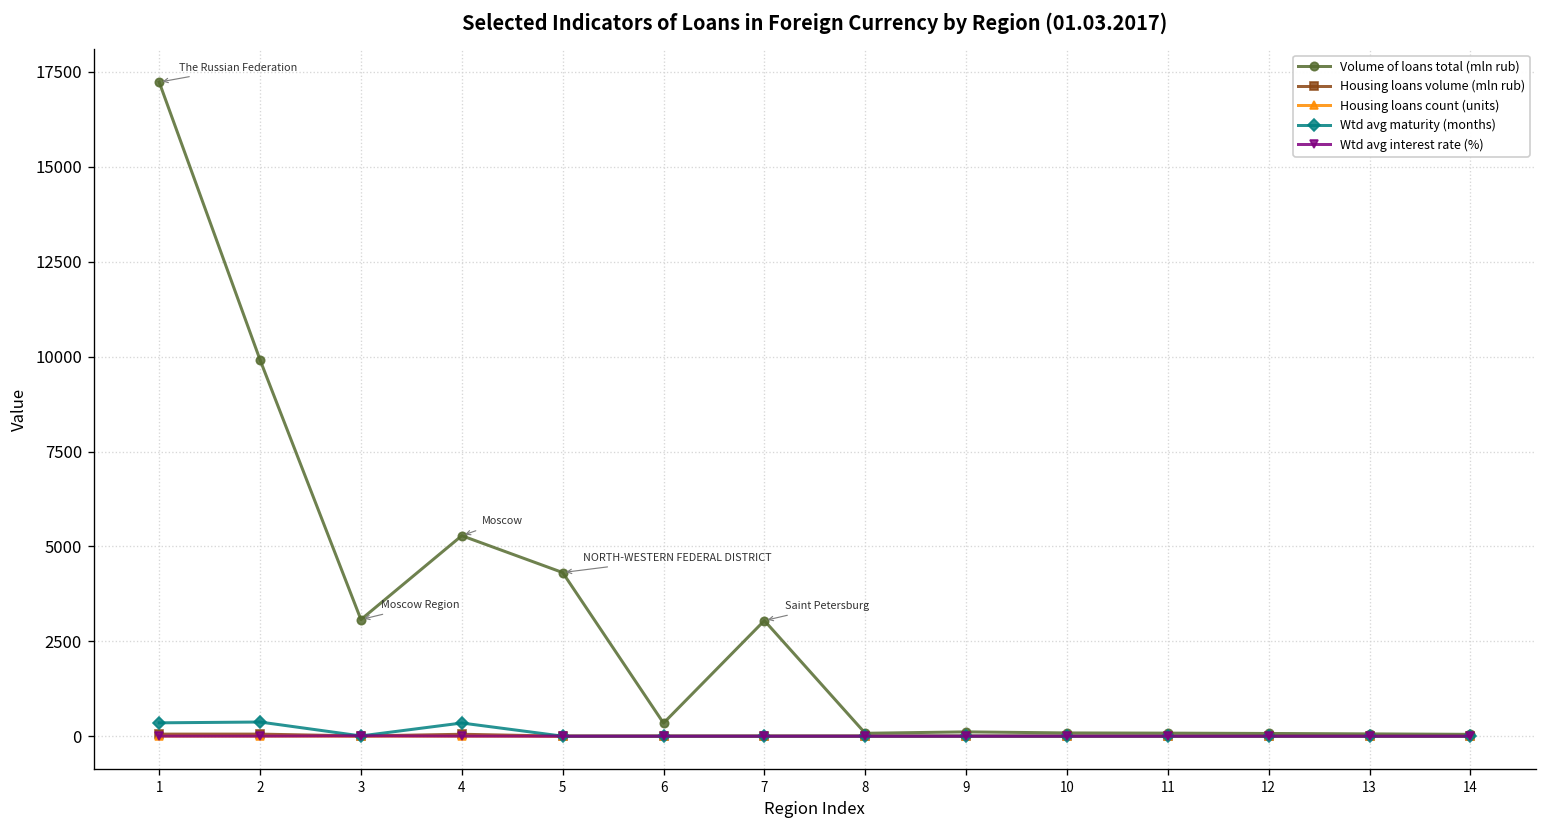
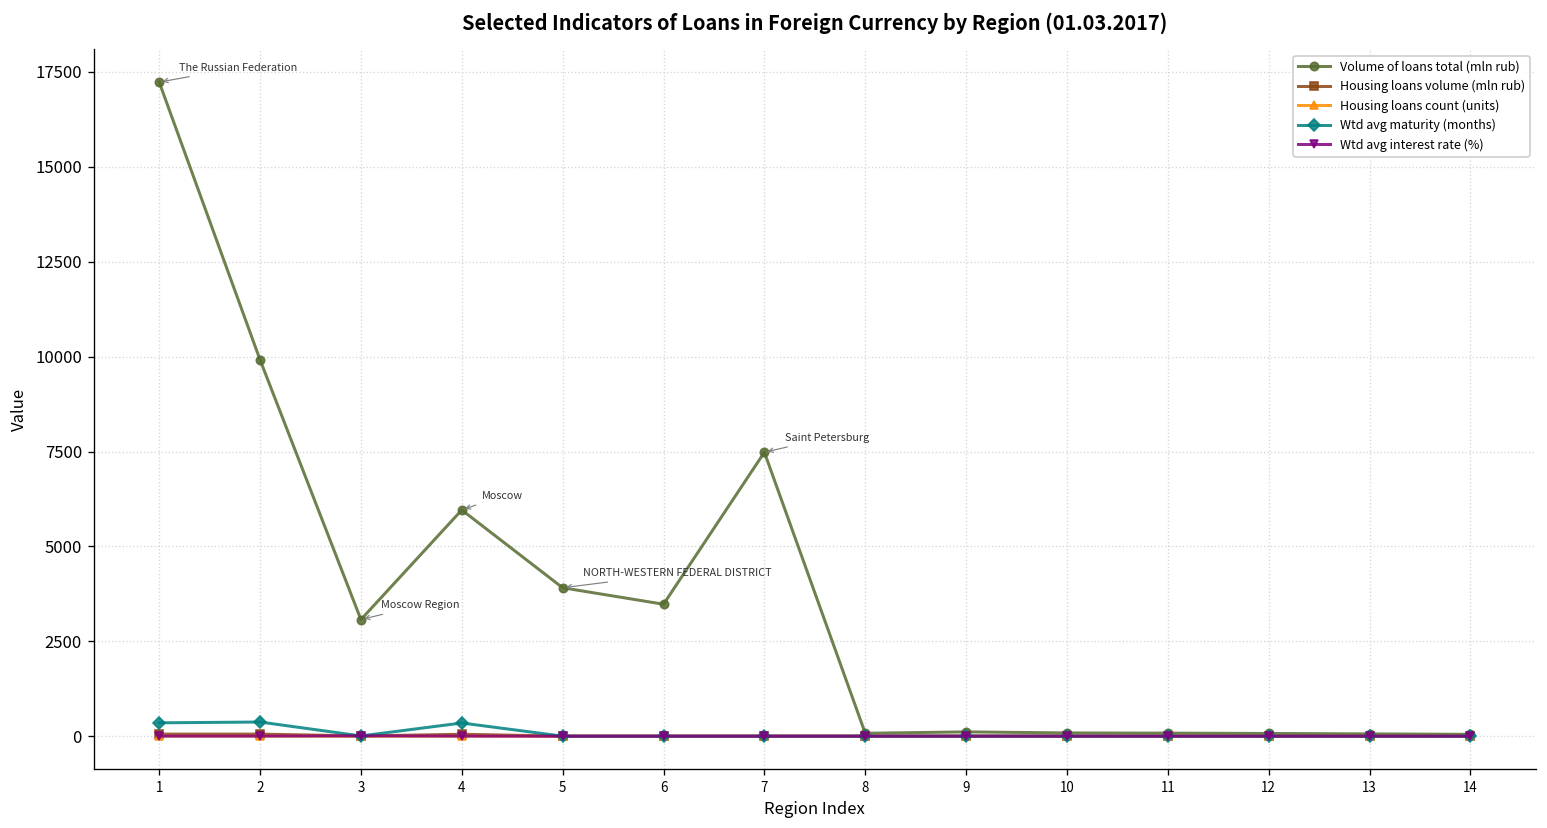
  {
    "Volume of loans total (mln rub)": {
      "1": 17200,
      "2": 9900,
      "3": 3100,
-     "4": 5300,
-     "5": 4300,
-     "6": 300,
-     "7": 3000,
+     "4": 6000,
+     "5": 3900,
+     "6": 3500,
+     "7": 7500,
      "9": 100,
      "10": 100,
      "11": 100
    },
    "Wtd avg maturity (months)": {
      "1": 400,
      "2": 400,
      "4": 300
    }
  }
